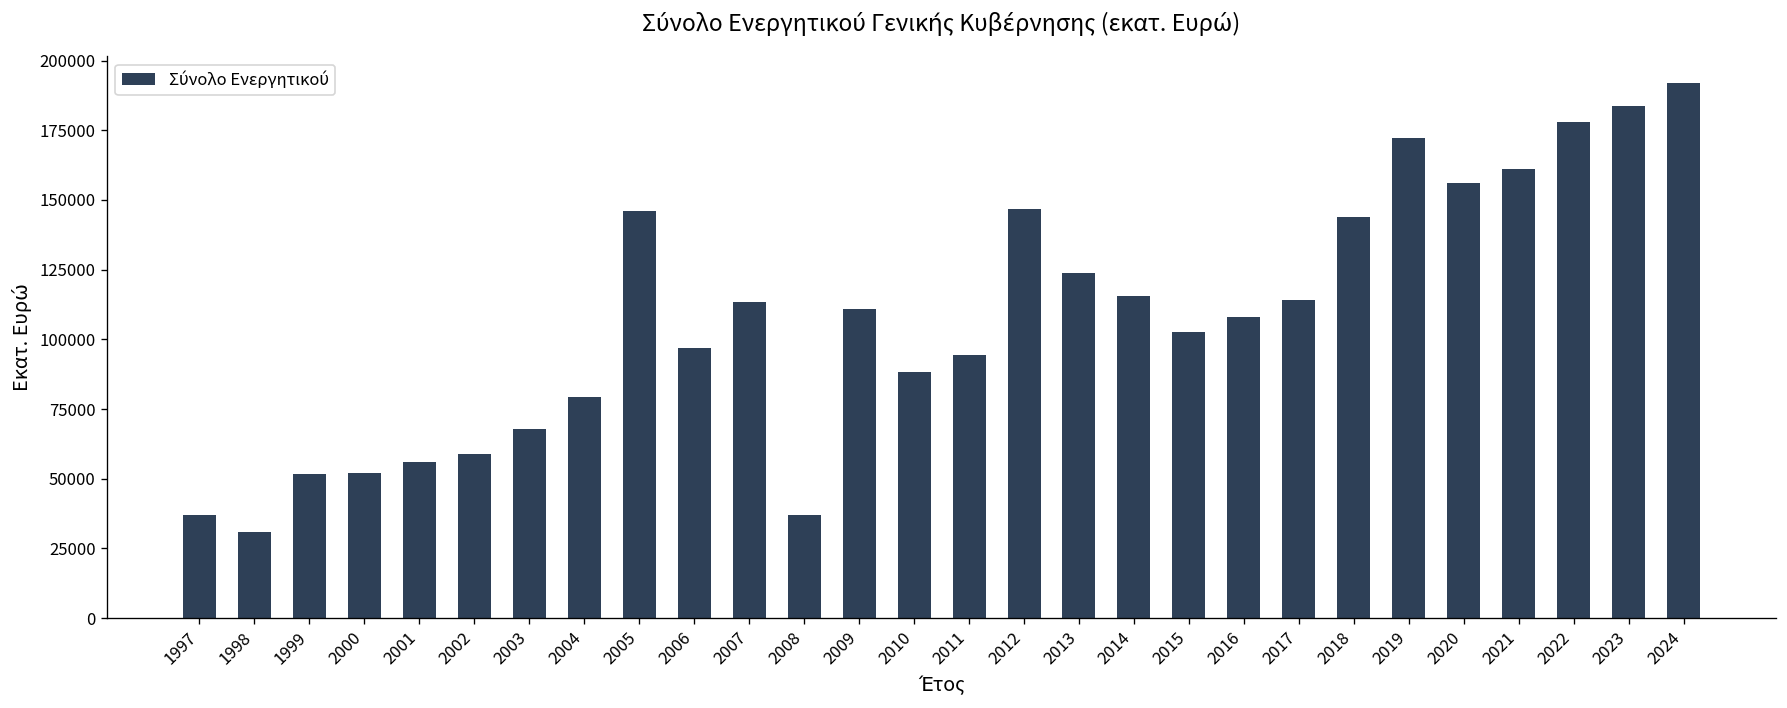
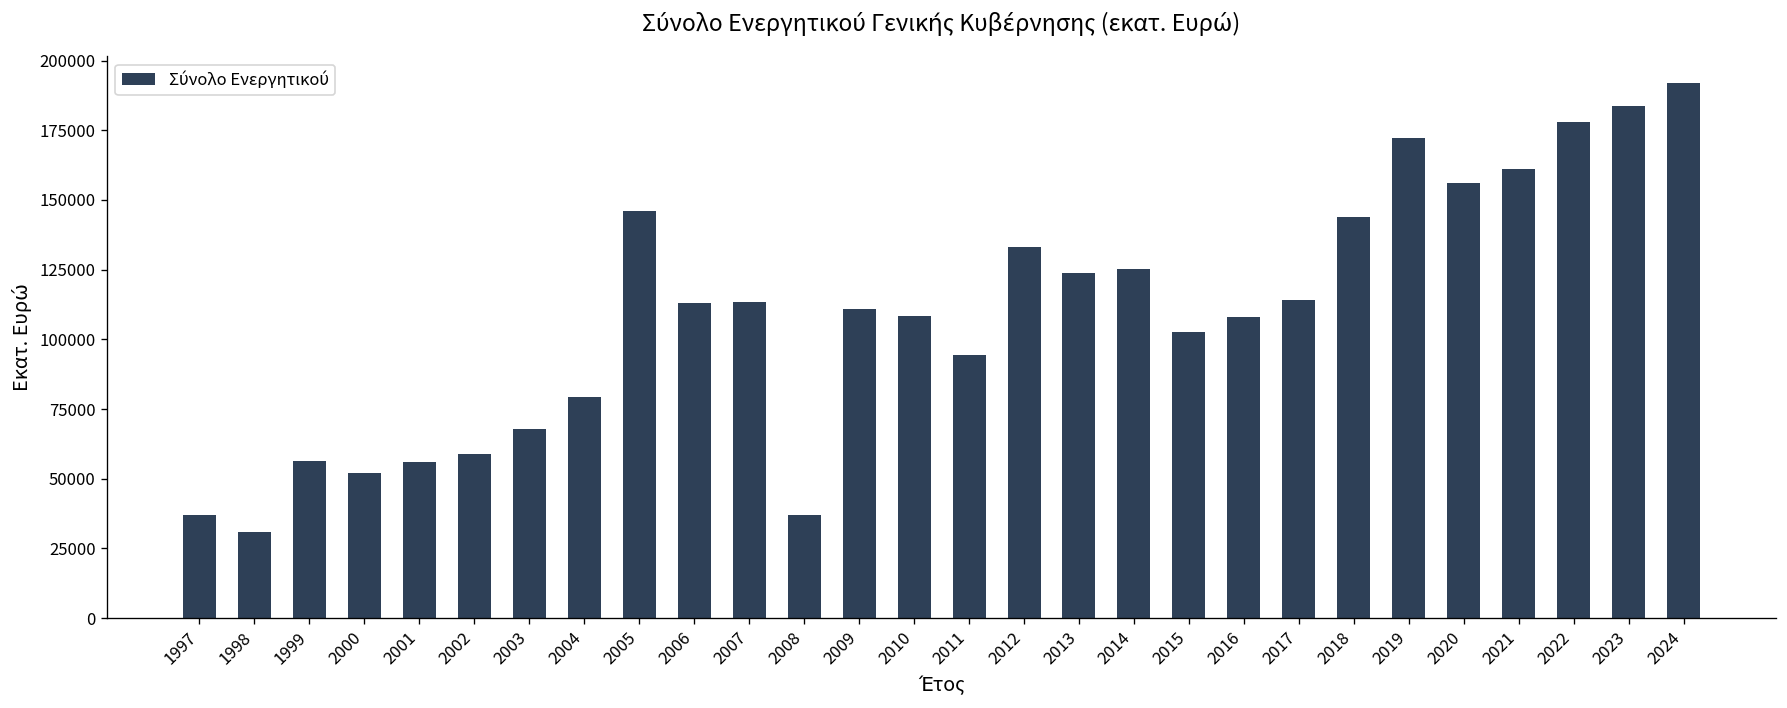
  {
    "1997": 37000,
    "1998": 31000,
-   "1999": 52000,
+   "1999": 57000,
    "2000": 52000,
    "2001": 56000,
    "2002": 59000,
    "2003": 68000,
    "2004": 79000,
    "2005": 146000,
-   "2006": 97000,
+   "2006": 113000,
    "2007": 113000,
    "2008": 37000,
    "2009": 111000,
-   "2010": 88000,
+   "2010": 109000,
    "2011": 94000,
-   "2012": 147000,
+   "2012": 133000,
    "2013": 124000,
-   "2014": 116000,
+   "2014": 125000,
    "2015": 103000,
    "2016": 108000,
    "2017": 114000,
    "2018": 144000,
    "2019": 172000,
    "2020": 156000,
    "2021": 161000,
    "2022": 178000,
    "2023": 184000,
    "2024": 192000
  }
